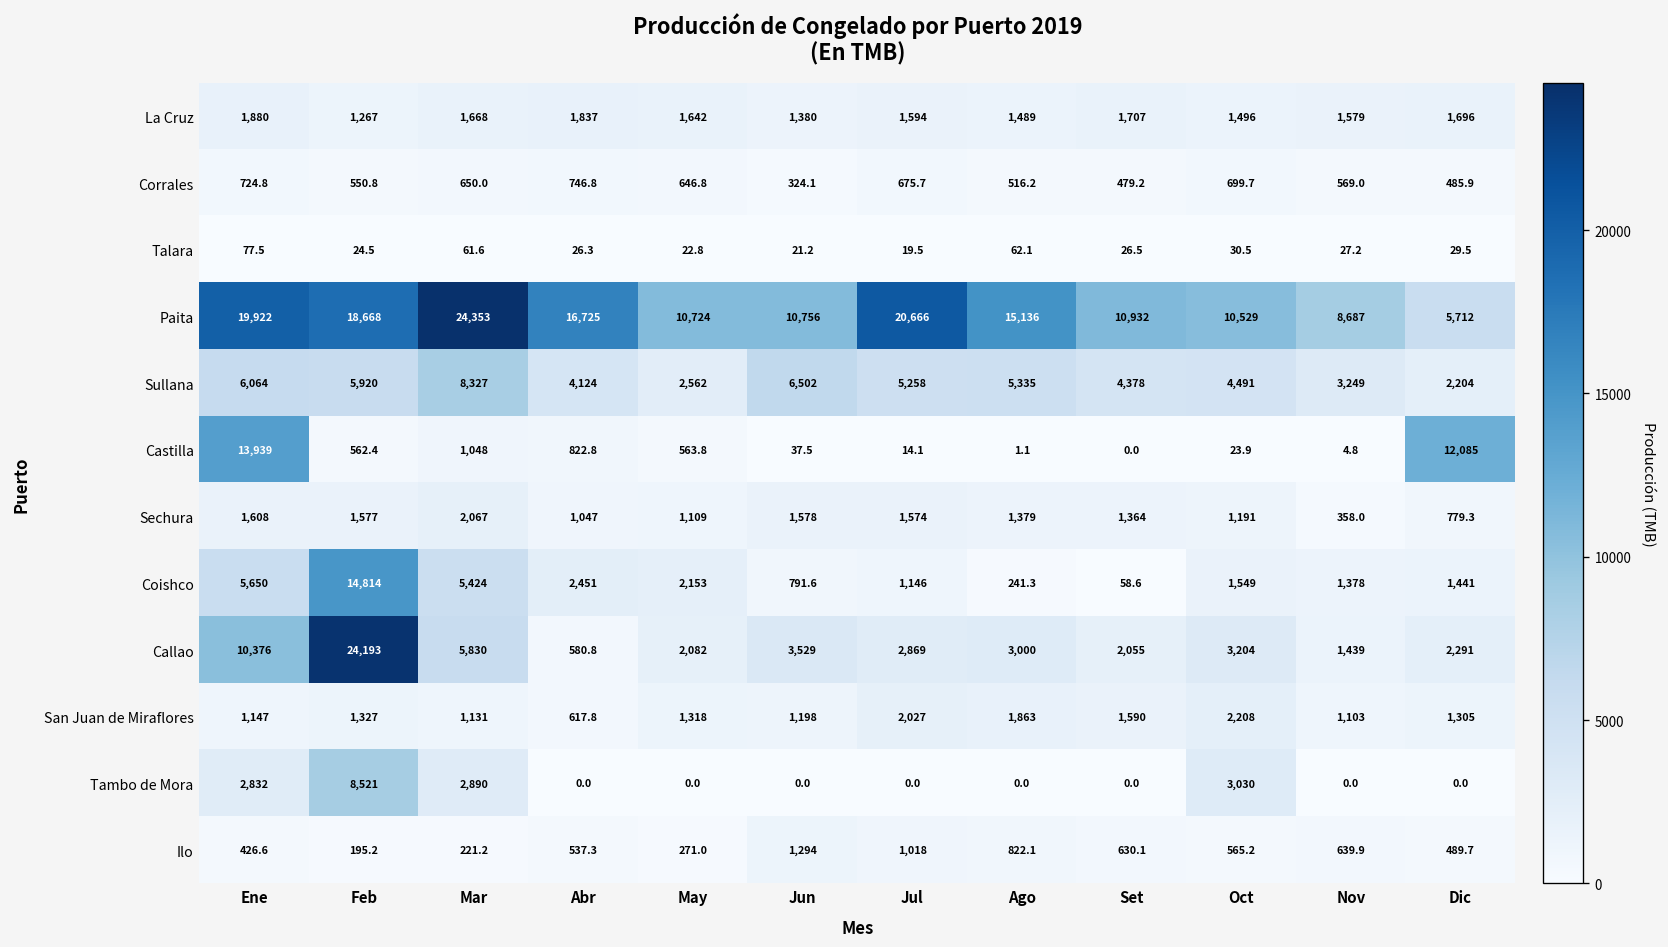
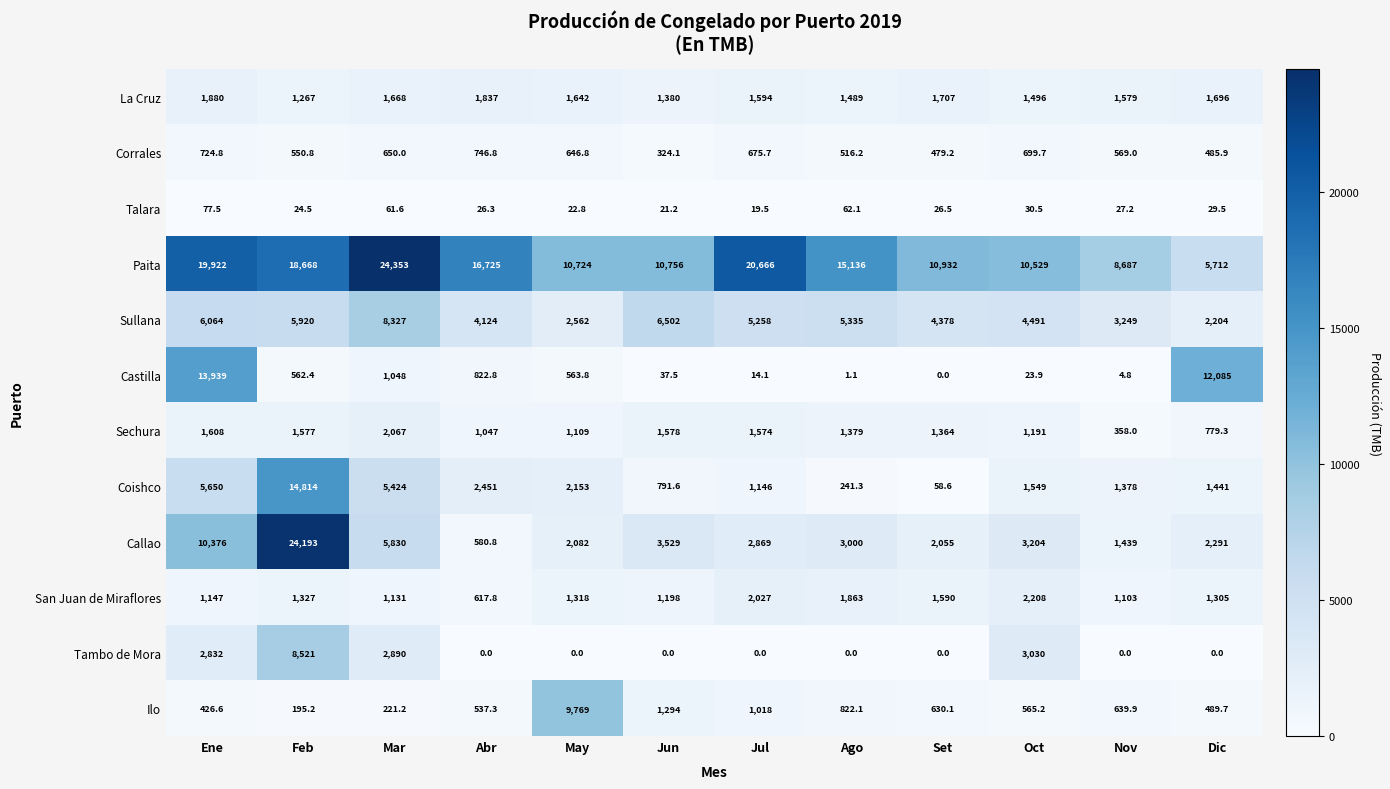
  {
    "La Cruz": {
      "Ene": "1,880",
      "Feb": "1,267",
      "Mar": "1,668",
      "Abr": "1,837",
      "May": "1,642",
      "Jun": "1,380",
      "Jul": "1,594",
      "Ago": "1,489",
      "Set": "1,707",
      "Oct": "1,496",
      "Nov": "1,579",
      "Dic": "1,696"
    },
    "Corrales": {
      "Ene": "724.8",
      "Feb": "550.8",
      "Mar": "650.0",
      "Abr": "746.8",
      "May": "646.8",
      "Jun": "324.1",
      "Jul": "675.7",
      "Ago": "516.2",
      "Set": "479.2",
      "Oct": "699.7",
      "Nov": "569.0",
      "Dic": "485.9"
    },
    "Talara": {
      "Ene": "77.5",
      "Feb": "24.5",
      "Mar": "61.6",
      "Abr": "26.3",
      "May": "22.8",
      "Jun": "21.2",
      "Jul": "19.5",
      "Ago": "62.1",
      "Set": "26.5",
      "Oct": "30.5",
      "Nov": "27.2",
      "Dic": "29.5"
    },
    "Paita": {
      "Ene": "19,922",
      "Feb": "18,668",
      "Mar": "24,353",
      "Abr": "16,725",
      "May": "10,724",
      "Jun": "10,756",
      "Jul": "20,666",
      "Ago": "15,136",
      "Set": "10,932",
      "Oct": "10,529",
      "Nov": "8,687",
      "Dic": "5,712"
    },
    "Sullana": {
      "Ene": "6,064",
      "Feb": "5,920",
      "Mar": "8,327",
      "Abr": "4,124",
      "May": "2,562",
      "Jun": "6,502",
      "Jul": "5,258",
      "Ago": "5,335",
      "Set": "4,378",
      "Oct": "4,491",
      "Nov": "3,249",
      "Dic": "2,204"
    },
    "Castilla": {
      "Ene": "13,939",
      "Feb": "562.4",
      "Mar": "1,048",
      "Abr": "822.8",
      "May": "563.8",
      "Jun": "37.5",
      "Jul": "14.1",
      "Ago": "1.1",
      "Set": "0.0",
      "Oct": "23.9",
      "Nov": "4.8",
      "Dic": "12,085"
    },
    "Sechura": {
      "Ene": "1,608",
      "Feb": "1,577",
      "Mar": "2,067",
      "Abr": "1,047",
      "May": "1,109",
      "Jun": "1,578",
      "Jul": "1,574",
      "Ago": "1,379",
      "Set": "1,364",
      "Oct": "1,191",
      "Nov": "358.0",
      "Dic": "779.3"
    },
    "Coishco": {
      "Ene": "5,650",
      "Feb": "14,814",
      "Mar": "5,424",
      "Abr": "2,451",
      "May": "2,153",
      "Jun": "791.6",
      "Jul": "1,146",
      "Ago": "241.3",
      "Set": "58.6",
      "Oct": "1,549",
      "Nov": "1,378",
      "Dic": "1,441"
    },
    "Callao": {
      "Ene": "10,376",
      "Feb": "24,193",
      "Mar": "5,830",
      "Abr": "580.8",
      "May": "2,082",
      "Jun": "3,529",
      "Jul": "2,869",
      "Ago": "3,000",
      "Set": "2,055",
      "Oct": "3,204",
      "Nov": "1,439",
      "Dic": "2,291"
    },
    "San Juan de Miraflores": {
      "Ene": "1,147",
      "Feb": "1,327",
      "Mar": "1,131",
      "Abr": "617.8",
      "May": "1,318",
      "Jun": "1,198",
      "Jul": "2,027",
      "Ago": "1,863",
      "Set": "1,590",
      "Oct": "2,208",
      "Nov": "1,103",
      "Dic": "1,305"
    },
    "Tambo de Mora": {
      "Ene": "2,832",
      "Feb": "8,521",
      "Mar": "2,890",
      "Abr": "0.0",
      "May": "0.0",
      "Jun": "0.0",
      "Jul": "0.0",
      "Ago": "0.0",
      "Set": "0.0",
      "Oct": "3,030",
      "Nov": "0.0",
      "Dic": "0.0"
    },
    "Ilo": {
      "Ene": "426.6",
      "Feb": "195.2",
      "Mar": "221.2",
      "Abr": "537.3",
-     "May": "271.0",
+     "May": "9,769",
      "Jun": "1,294",
      "Jul": "1,018",
      "Ago": "822.1",
      "Set": "630.1",
      "Oct": "565.2",
      "Nov": "639.9",
      "Dic": "489.7"
    }
  }
